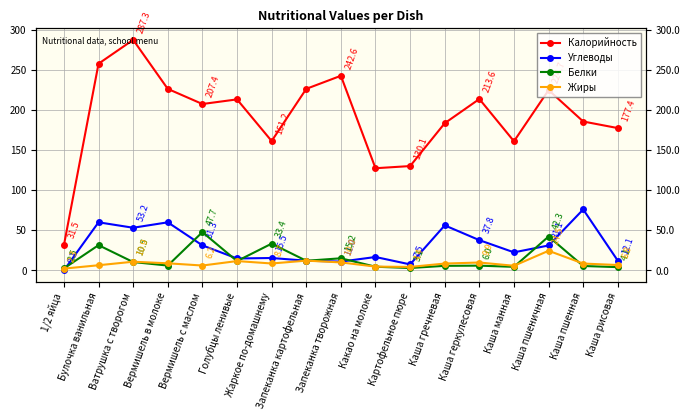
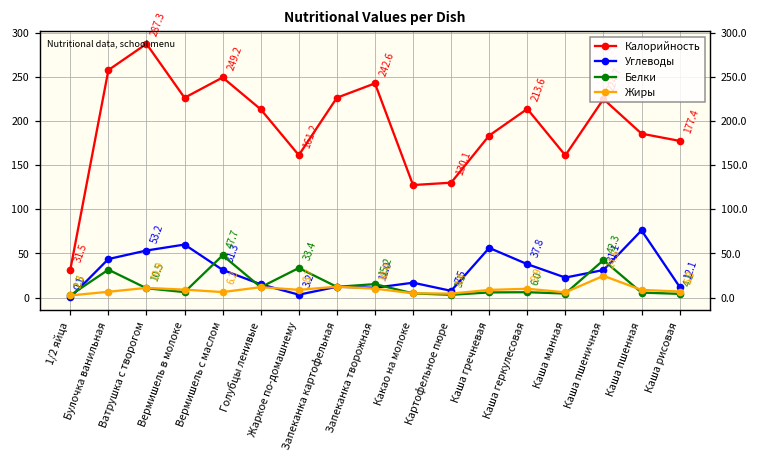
  {
    "Калорийность": {
      "1/2 яйца": 31.5,
      "Ватрушка с творогом": 287.3,
-     "Вермишель с маслом": 207.4,
+     "Вермишель с маслом": 249.2,
      "Жаркое по-домашнему": 161.2,
      "Запеканка творожная": 242.6,
      "Картофельное пюре": 130.1,
      "Каша геркулесовая": 213.6,
      "Каша рисовая": 177.4
    },
    "Углеводы": {
-     "Булочка ванильная": 60,
+     "Булочка ванильная": 40,
      "Ватрушка с творогом": 53.2,
-     "Жаркое по-домашнему": 15.5,
+     "Жаркое по-домашнему": 3.2,
      "Каша геркулесовая": 37.8
    },
    "Белки": {
      "Жаркое по-домашнему": 33.4
    },
    "Жиры": {
      "Вермишель с маслом": 6.2
    }
  }
